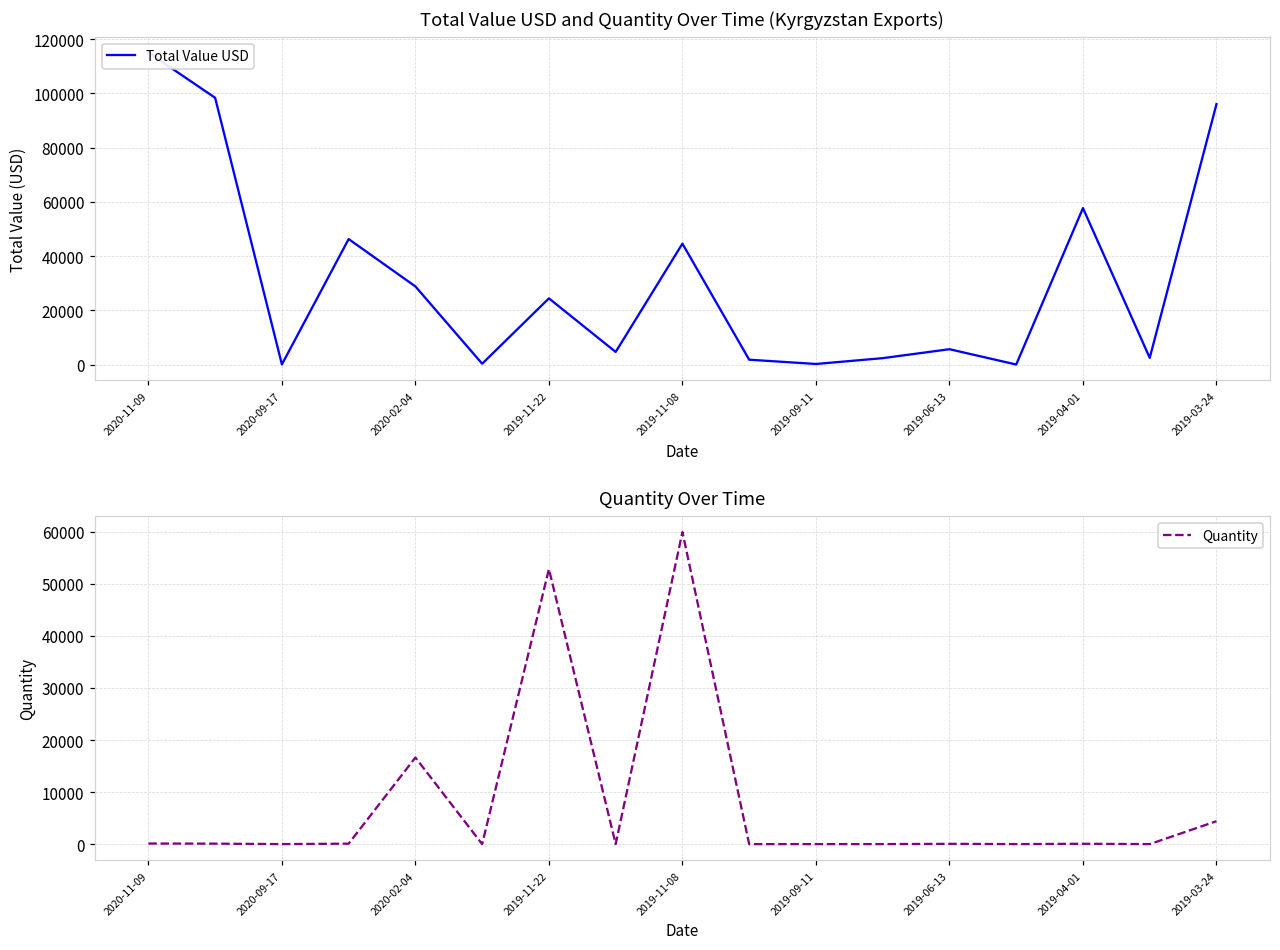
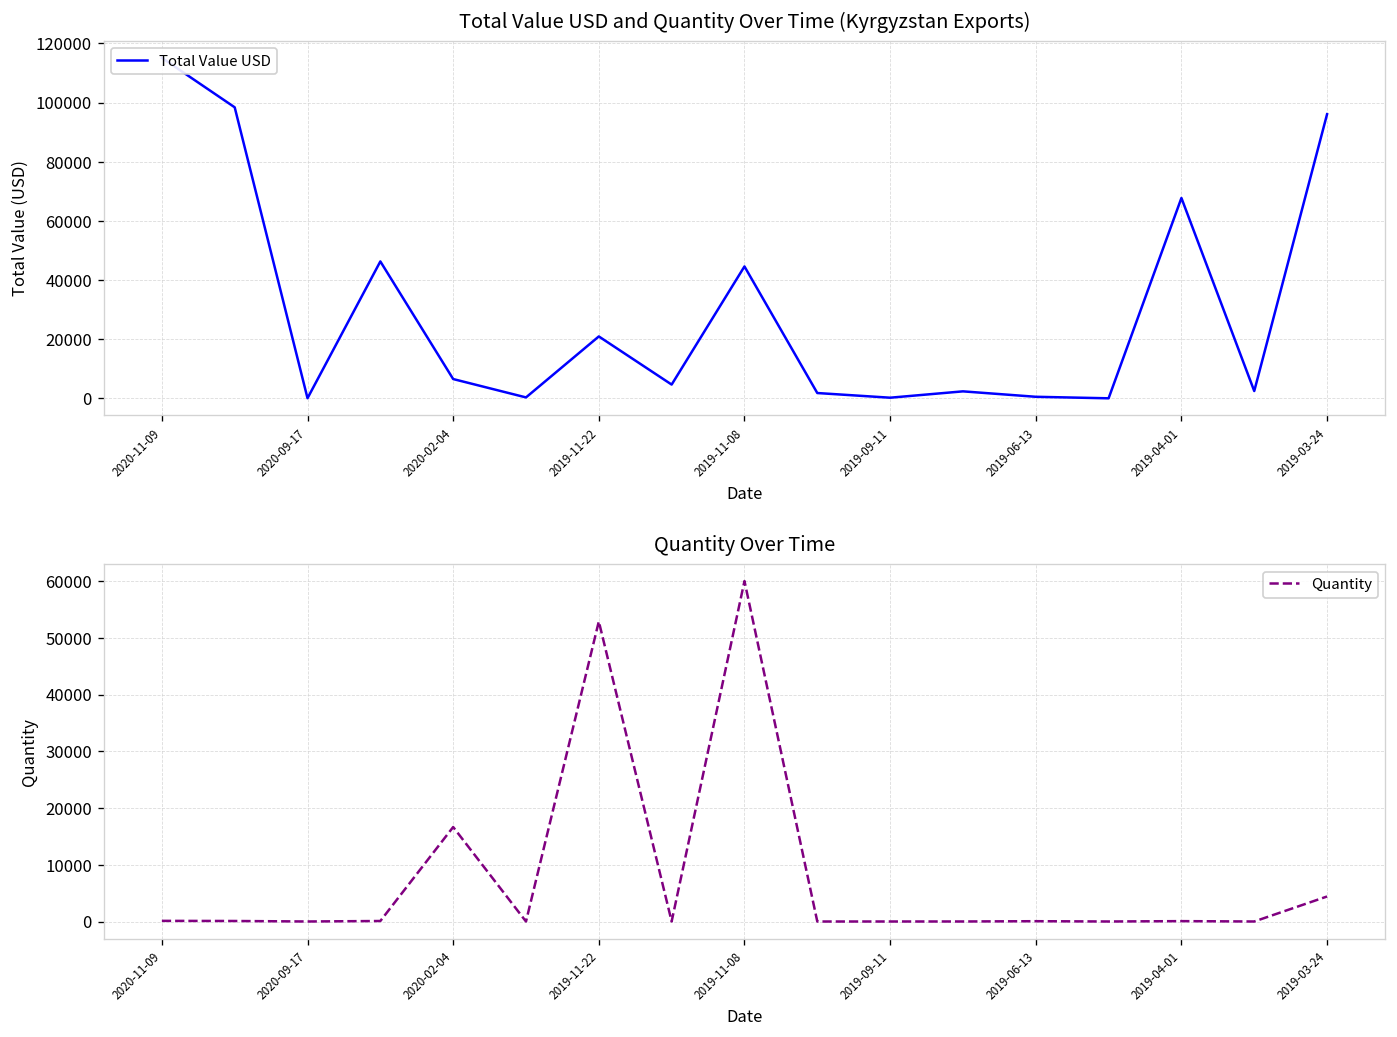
  {
    "Total Value USD and Quantity Over Time (Kyrgyzstan Exports)": {
      "2020-09-17": 0,
-     "2020-02-04": 29000,
-     "2019-11-22": 24000,
+     "2020-02-04": 7000,
+     "2019-11-22": 21000,
      "2019-11-08": 45000,
      "2019-09-11": 0,
-     "2019-06-13": 6000,
-     "2019-04-01": 58000,
+     "2019-06-13": 1000,
+     "2019-04-01": 68000,
      "2019-03-24": 96000
    },
    "Quantity Over Time": {
      "2020-11-09": 0,
      "2020-09-17": 0,
      "2020-02-04": 17000,
      "2019-11-22": 53000,
      "2019-11-08": 60000,
      "2019-09-11": 0,
      "2019-06-13": 0,
      "2019-04-01": 0,
      "2019-03-24": 4000
    }
  }
